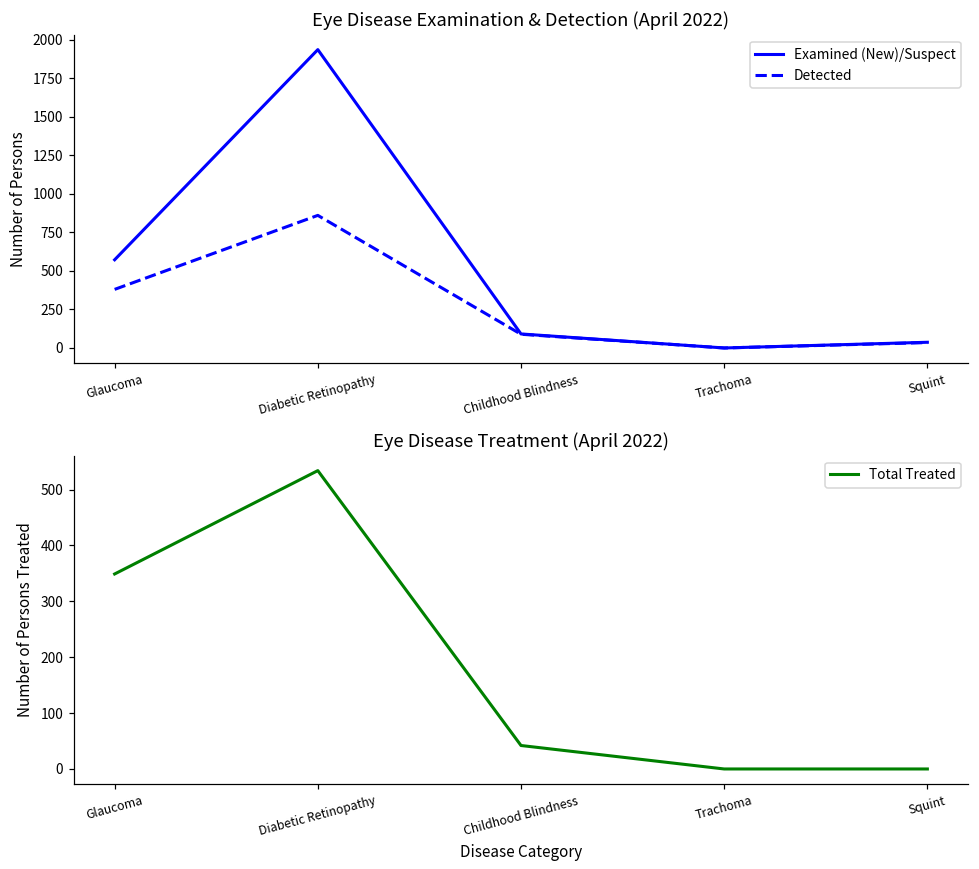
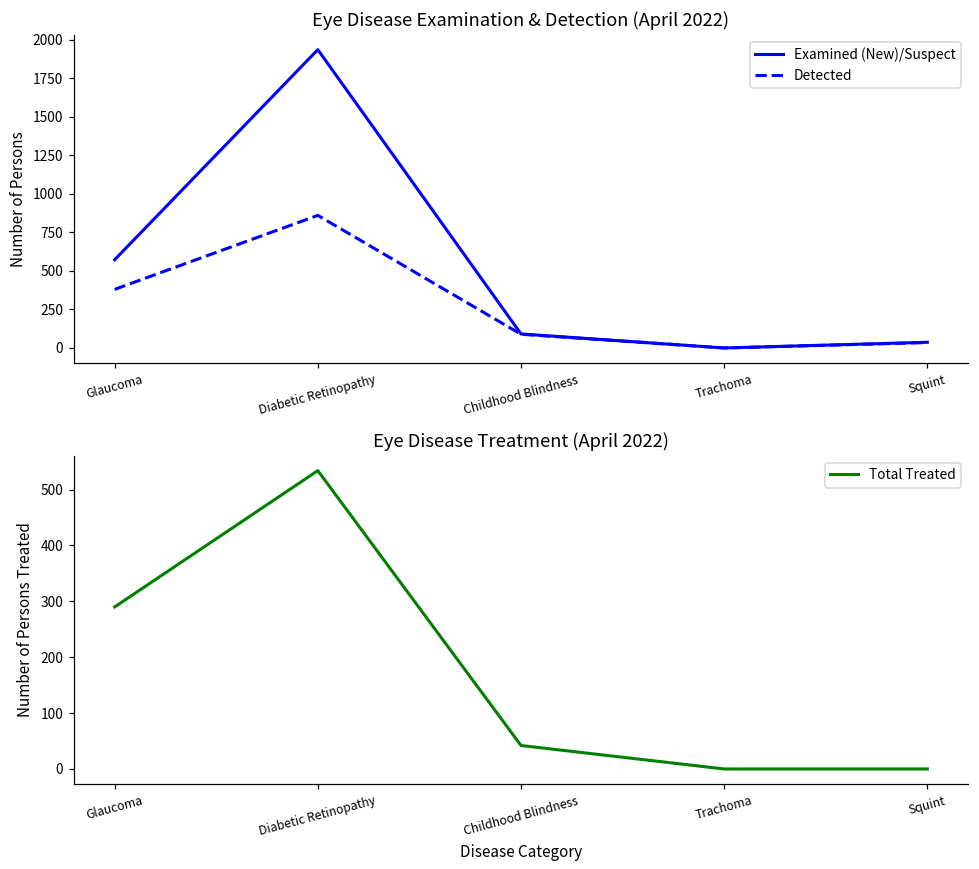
  {
    "Eye Disease Treatment (April 2022)": {
-     "Glaucoma": 350,
+     "Glaucoma": 290,
      "Diabetic Retinopathy": 530,
      "Childhood Blindness": 40,
      "Trachoma": 0,
      "Squint": 0
    }
  }
